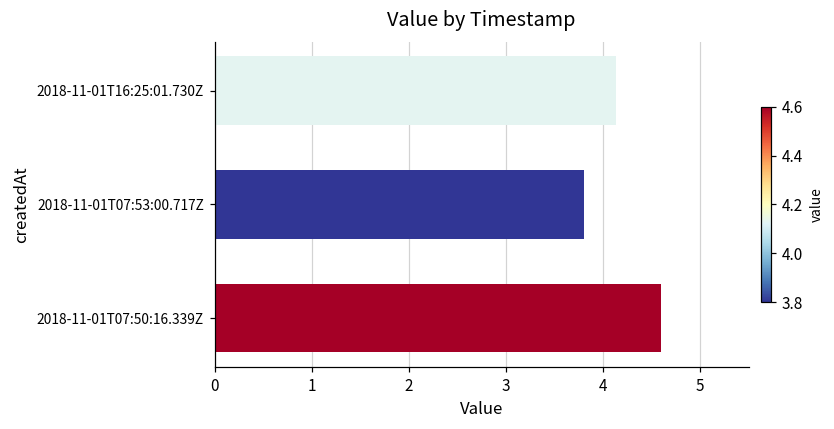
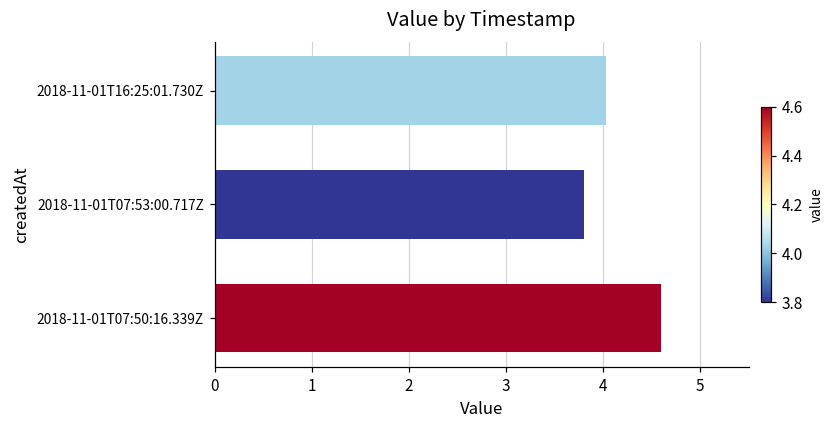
  {
-   "2018-11-01T16:25:01.730Z": 4.1,
+   "2018-11-01T16:25:01.730Z": 4.0,
    "2018-11-01T07:53:00.717Z": 3.8,
    "2018-11-01T07:50:16.339Z": 4.6
  }
